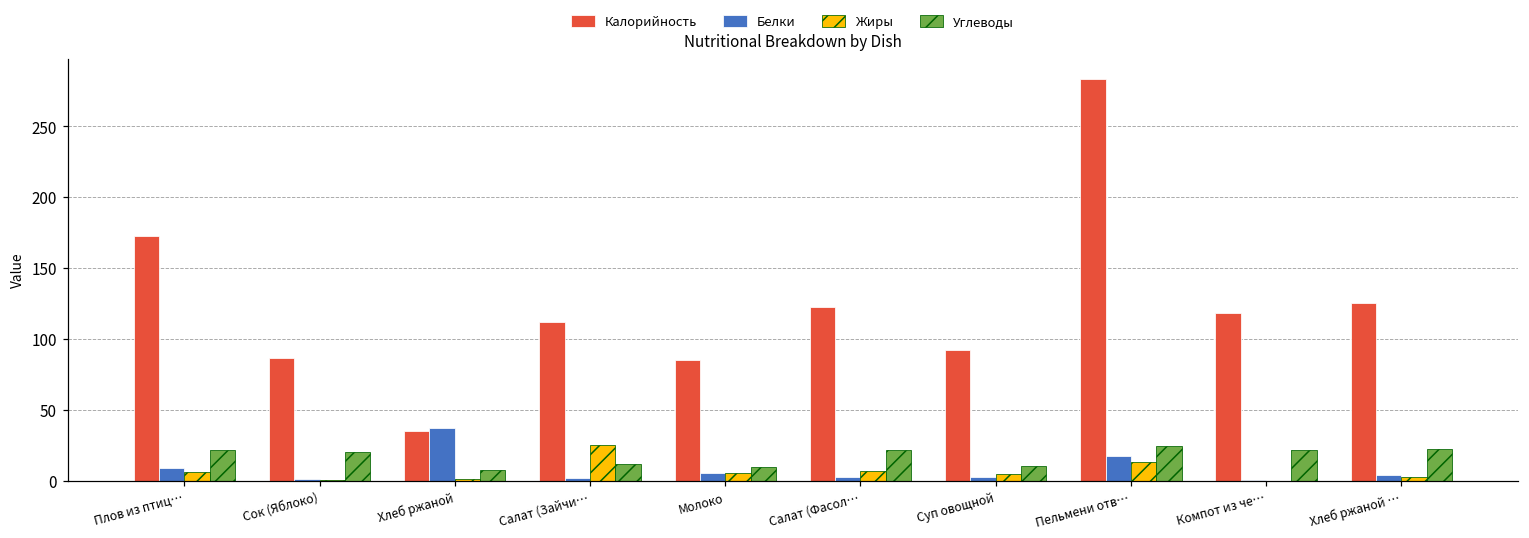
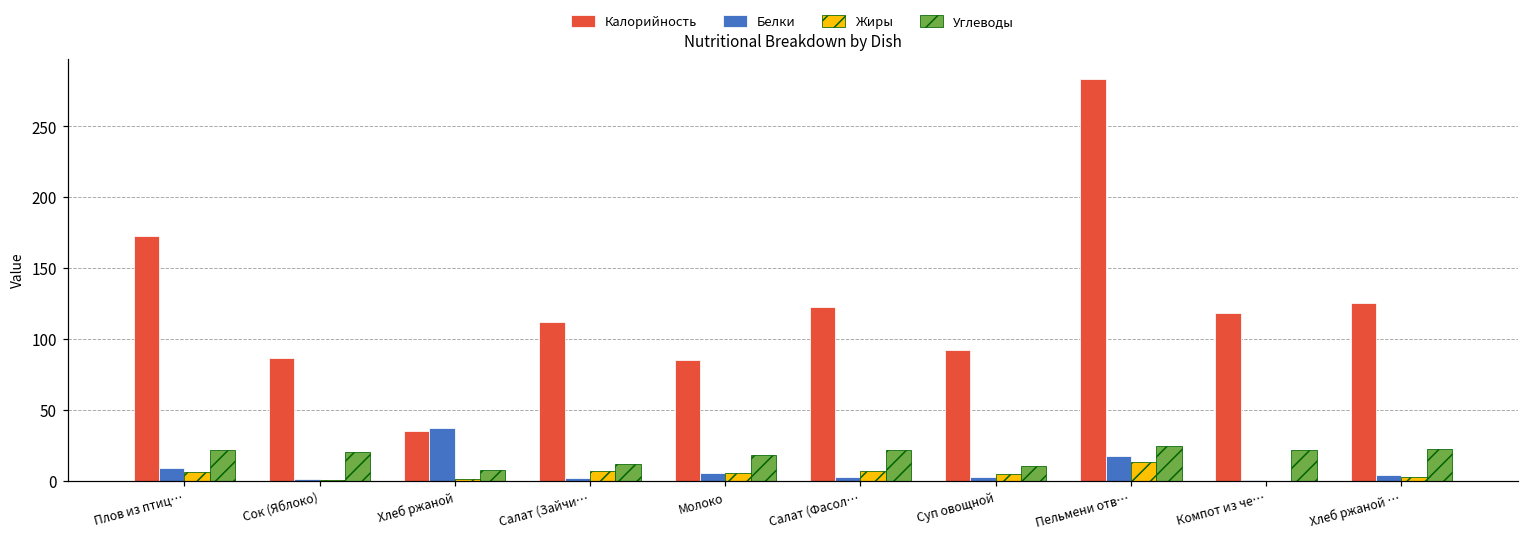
  {
    "Калорийность": {
      "Плов из птиц…": 173,
      "Сок (Яблоко)": 87,
      "Хлеб ржаной": 35,
      "Салат (Зайчи…": 112,
      "Молоко": 85,
      "Салат (Фасол…": 122,
      "Суп овощной": 92,
      "Пельмени отв…": 284,
      "Компот из че…": 118,
      "Хлеб ржаной …": 125
    },
    "Белки": {
      "Плов из птиц…": 9,
      "Хлеб ржаной": 37,
      "Салат (Зайчи…": 2,
      "Молоко": 6,
      "Салат (Фасол…": 2,
      "Суп овощной": 2,
      "Пельмени отв…": 17,
      "Хлеб ржаной …": 4
    },
    "Жиры": {
      "Плов из птиц…": 6,
-     "Салат (Зайчи…": 25,
+     "Салат (Зайчи…": 6,
      "Молоко": 5,
      "Салат (Фасол…": 7,
      "Суп овощной": 5,
      "Пельмени отв…": 13,
      "Компот из че…": 0,
      "Хлеб ржаной …": 2
    },
    "Углеводы": {
      "Плов из птиц…": 22,
      "Сок (Яблоко)": 20,
      "Хлеб ржаной": 7,
      "Салат (Зайчи…": 12,
-     "Молоко": 9,
+     "Молоко": 18,
      "Салат (Фасол…": 22,
      "Суп овощной": 10,
      "Пельмени отв…": 24,
      "Компот из че…": 21,
      "Хлеб ржаной …": 22
    }
  }
